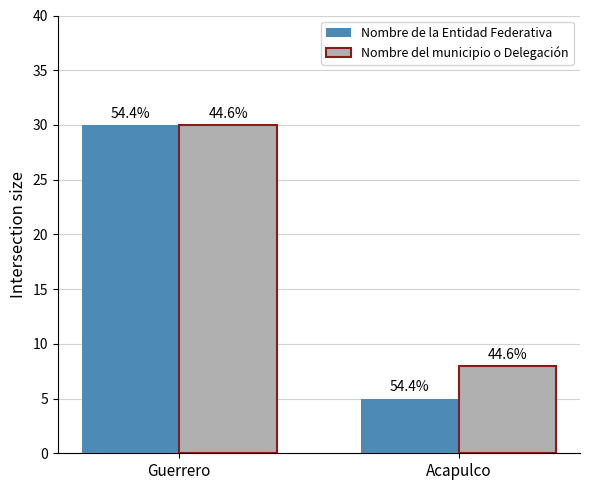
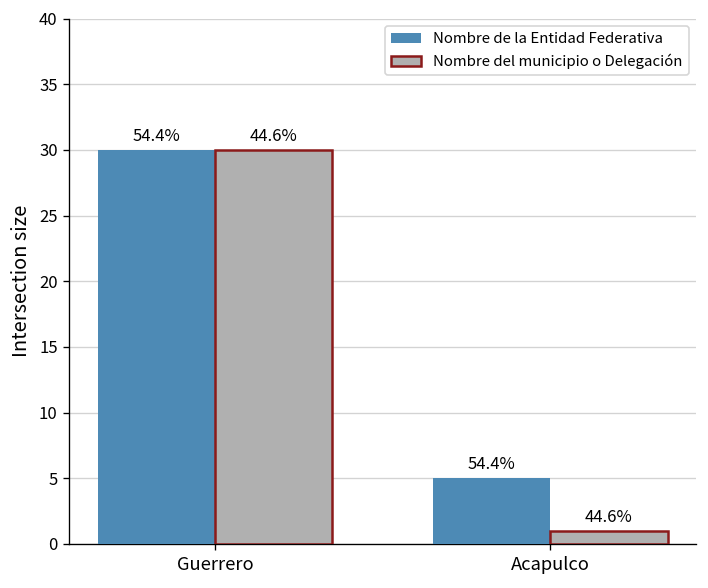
  {
    "Nombre del municipio o Delegación": {
-     "Acapulco": 8
+     "Acapulco": 1
    }
  }
